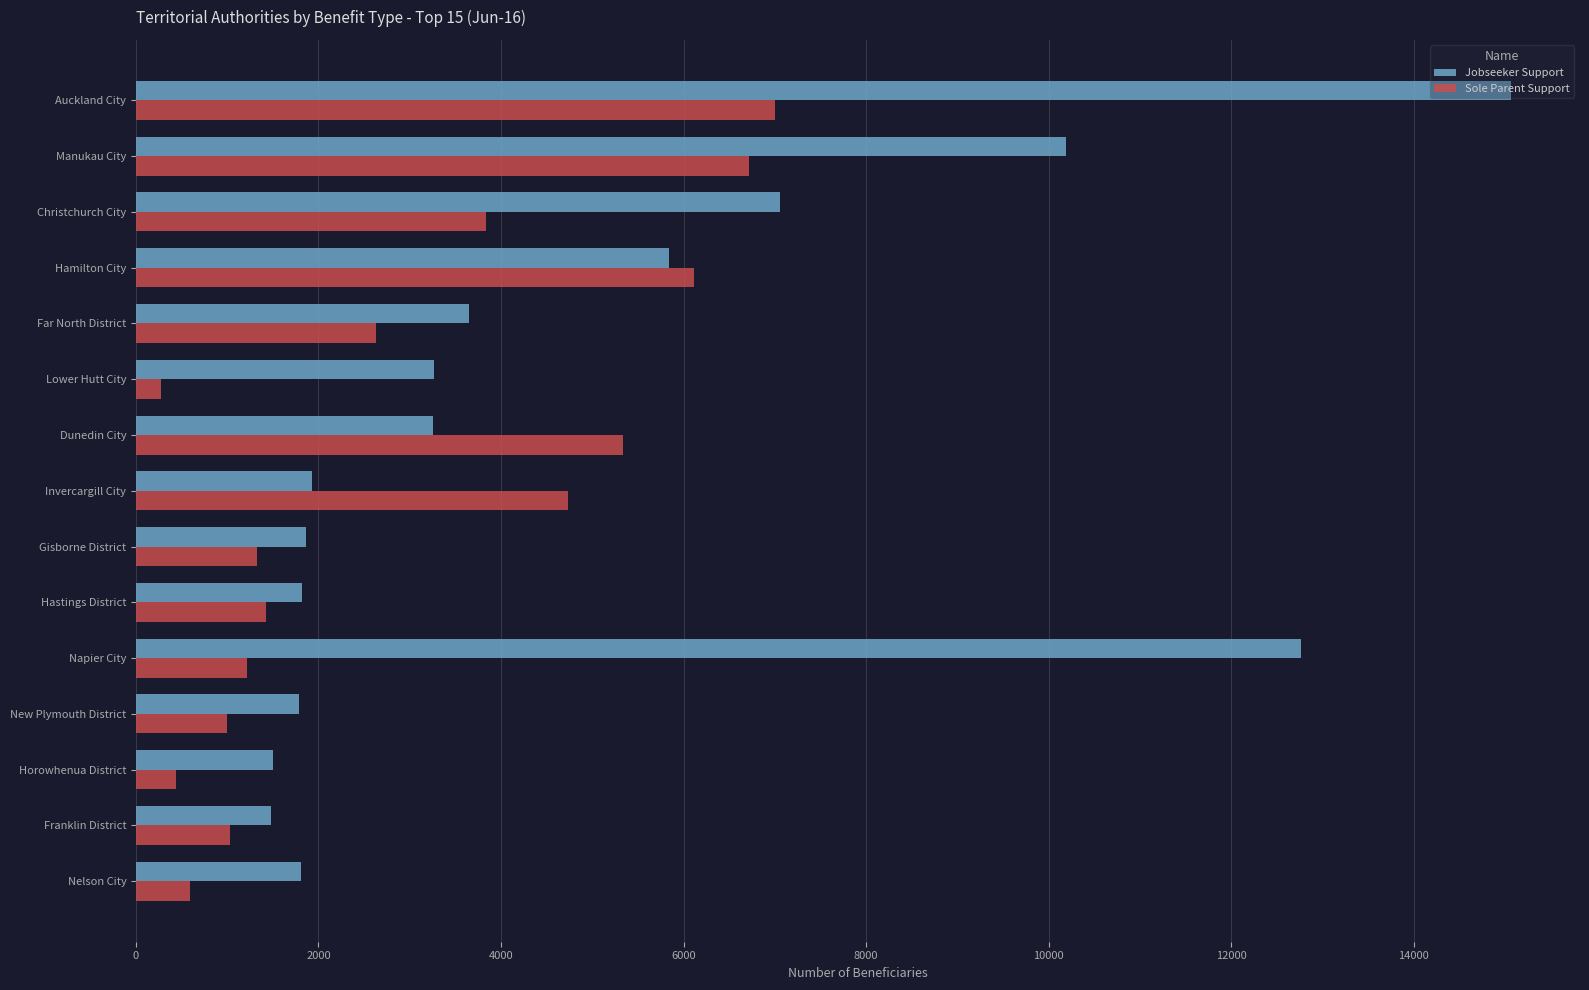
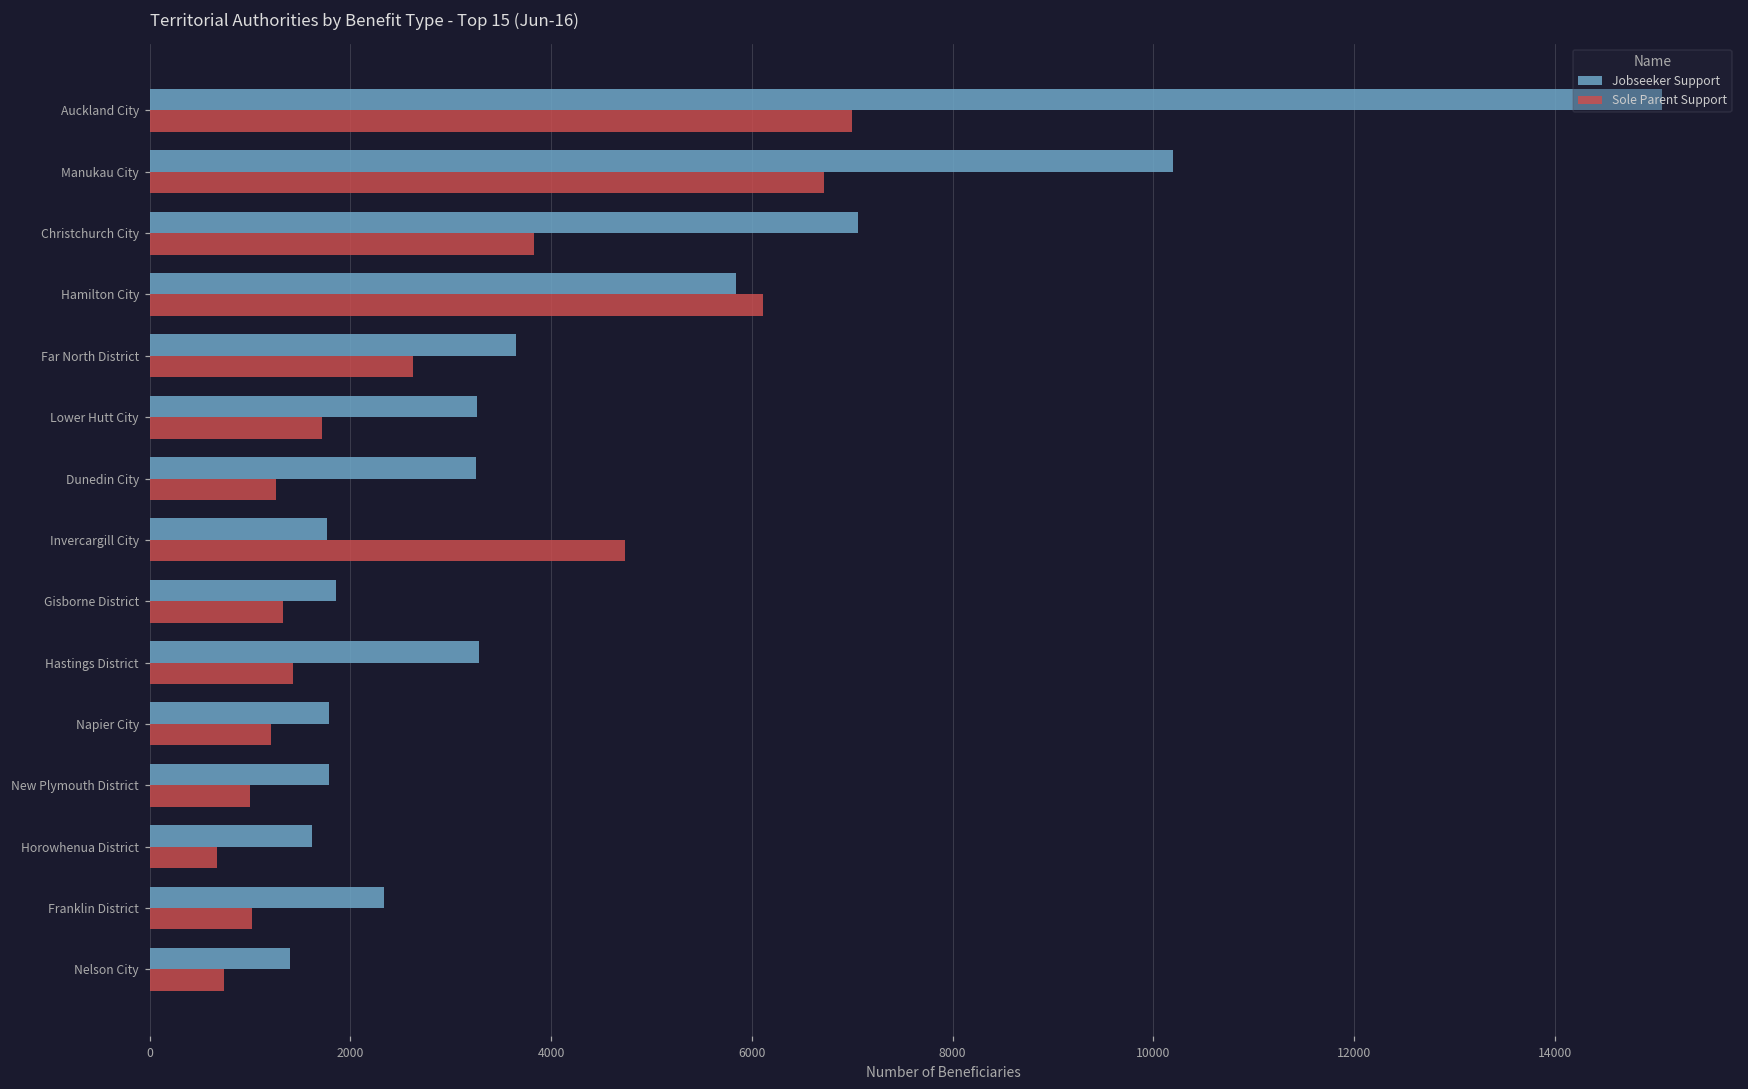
  {
    "Jobseeker Support": {
      "Manukau City": 10200,
      "Christchurch City": 7100,
      "Hamilton City": 5800,
      "Far North District": 3700,
      "Lower Hutt City": 3300,
      "Dunedin City": 3300,
-     "Invercargill City": 1900,
+     "Invercargill City": 1800,
      "Gisborne District": 1900,
-     "Hastings District": 1800,
-     "Napier City": 12800,
+     "Hastings District": 3300,
+     "Napier City": 1800,
      "New Plymouth District": 1800,
-     "Horowhenua District": 1500,
-     "Franklin District": 1500,
-     "Nelson City": 1800
+     "Horowhenua District": 1600,
+     "Franklin District": 2300,
+     "Nelson City": 1400
    },
    "Sole Parent Support": {
      "Auckland City": 7000,
      "Manukau City": 6700,
      "Christchurch City": 3800,
      "Hamilton City": 6100,
      "Far North District": 2600,
-     "Lower Hutt City": 300,
-     "Dunedin City": 5300,
+     "Lower Hutt City": 1700,
+     "Dunedin City": 1300,
      "Invercargill City": 4700,
      "Gisborne District": 1300,
      "Hastings District": 1400,
      "Napier City": 1200,
      "New Plymouth District": 1000,
-     "Horowhenua District": 400,
+     "Horowhenua District": 700,
      "Franklin District": 1000,
-     "Nelson City": 600
+     "Nelson City": 700
    }
  }
